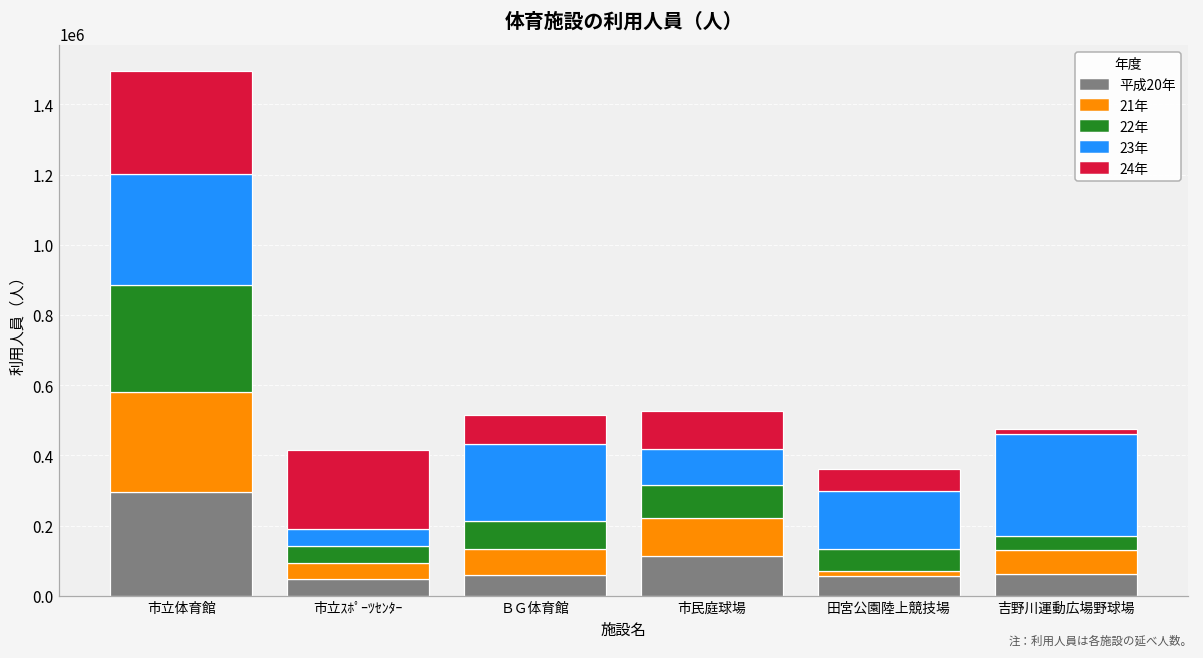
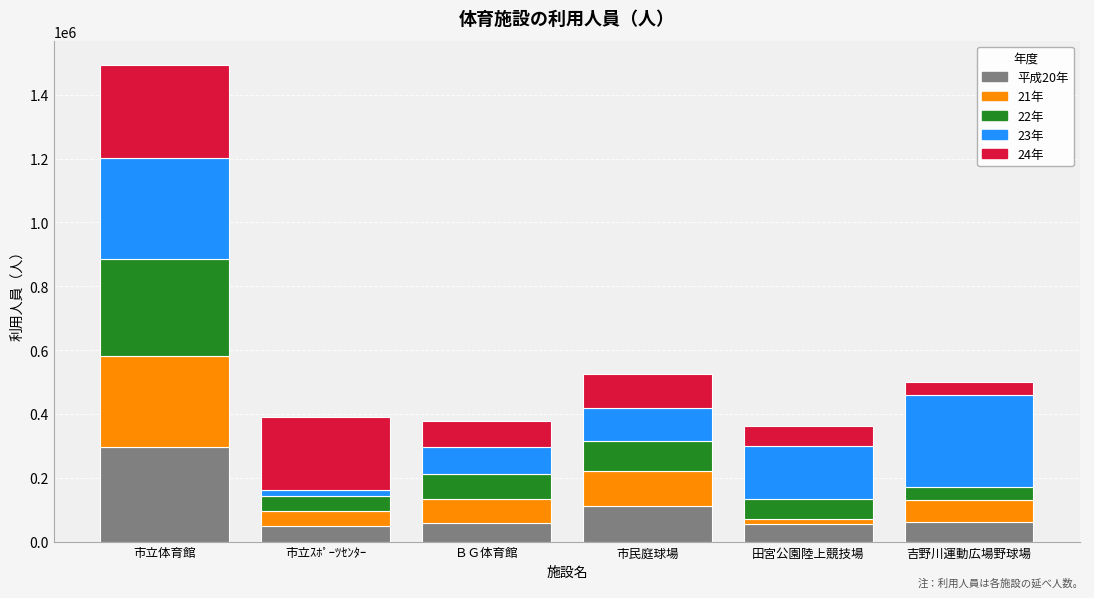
  {
    "平成20年": {
      "市立体育館": 300000,
      "市立ｽﾎﾟｰﾂｾﾝﾀｰ": 50000,
      "ＢＧ体育館": 60000,
      "市民庭球場": 110000,
      "田宮公園陸上競技場": 60000,
      "吉野川運動広場野球場": 60000
    },
    "21年": {
      "市立体育館": 290000,
      "市立ｽﾎﾟｰﾂｾﾝﾀｰ": 50000,
      "ＢＧ体育館": 70000,
      "市民庭球場": 110000,
      "田宮公園陸上競技場": 20000,
      "吉野川運動広場野球場": 70000
    },
    "22年": {
      "市立体育館": 300000,
      "市立ｽﾎﾟｰﾂｾﾝﾀｰ": 50000,
      "ＢＧ体育館": 80000,
      "市民庭球場": 90000,
      "田宮公園陸上競技場": 60000,
      "吉野川運動広場野球場": 40000
    },
    "23年": {
      "市立体育館": 320000,
-     "市立ｽﾎﾟｰﾂｾﾝﾀｰ": 50000,
-     "ＢＧ体育館": 220000,
+     "市立ｽﾎﾟｰﾂｾﾝﾀｰ": 20000,
+     "ＢＧ体育館": 80000,
      "市民庭球場": 100000,
      "田宮公園陸上競技場": 170000,
      "吉野川運動広場野球場": 290000
    },
    "24年": {
      "市立体育館": 290000,
      "市立ｽﾎﾟｰﾂｾﾝﾀｰ": 230000,
      "ＢＧ体育館": 80000,
      "市民庭球場": 110000,
      "田宮公園陸上競技場": 60000,
-     "吉野川運動広場野球場": 10000
+     "吉野川運動広場野球場": 40000
    }
  }
